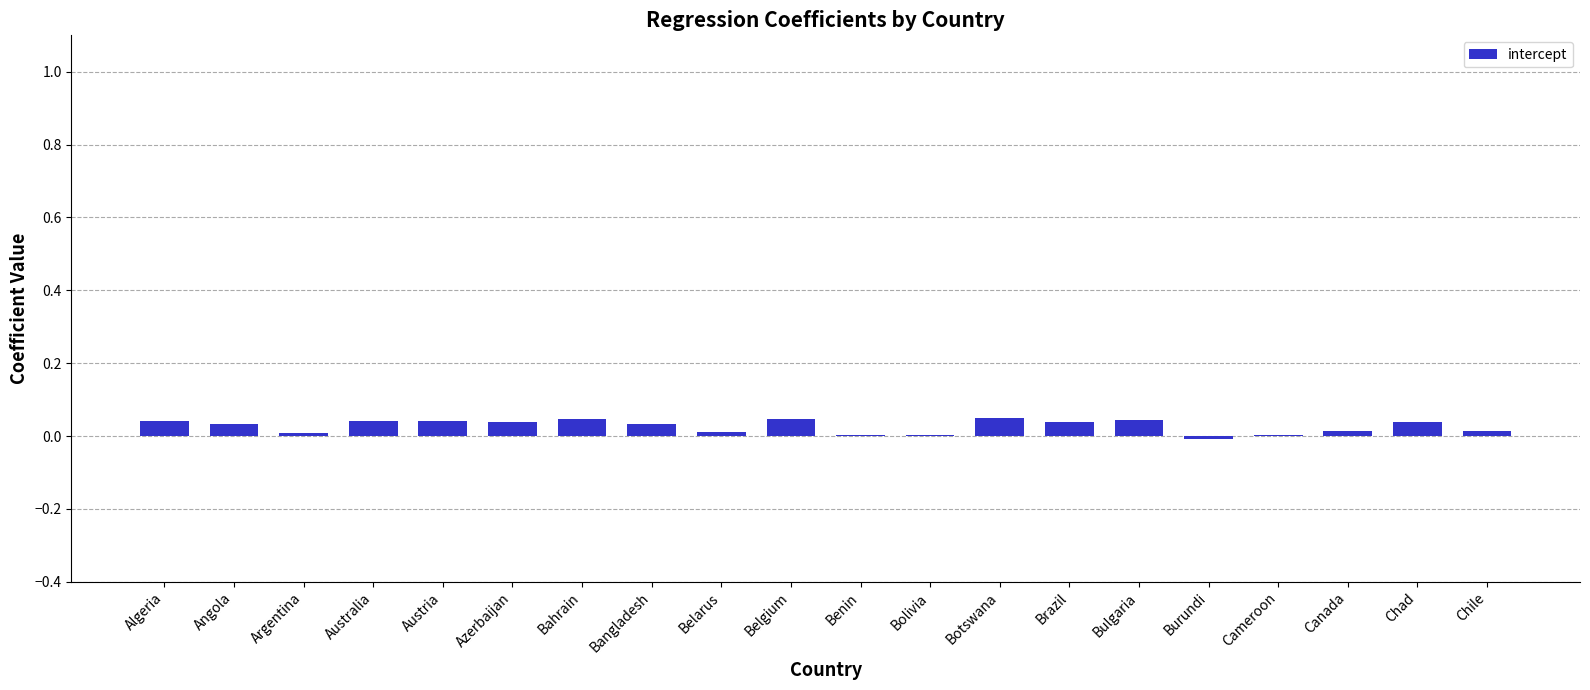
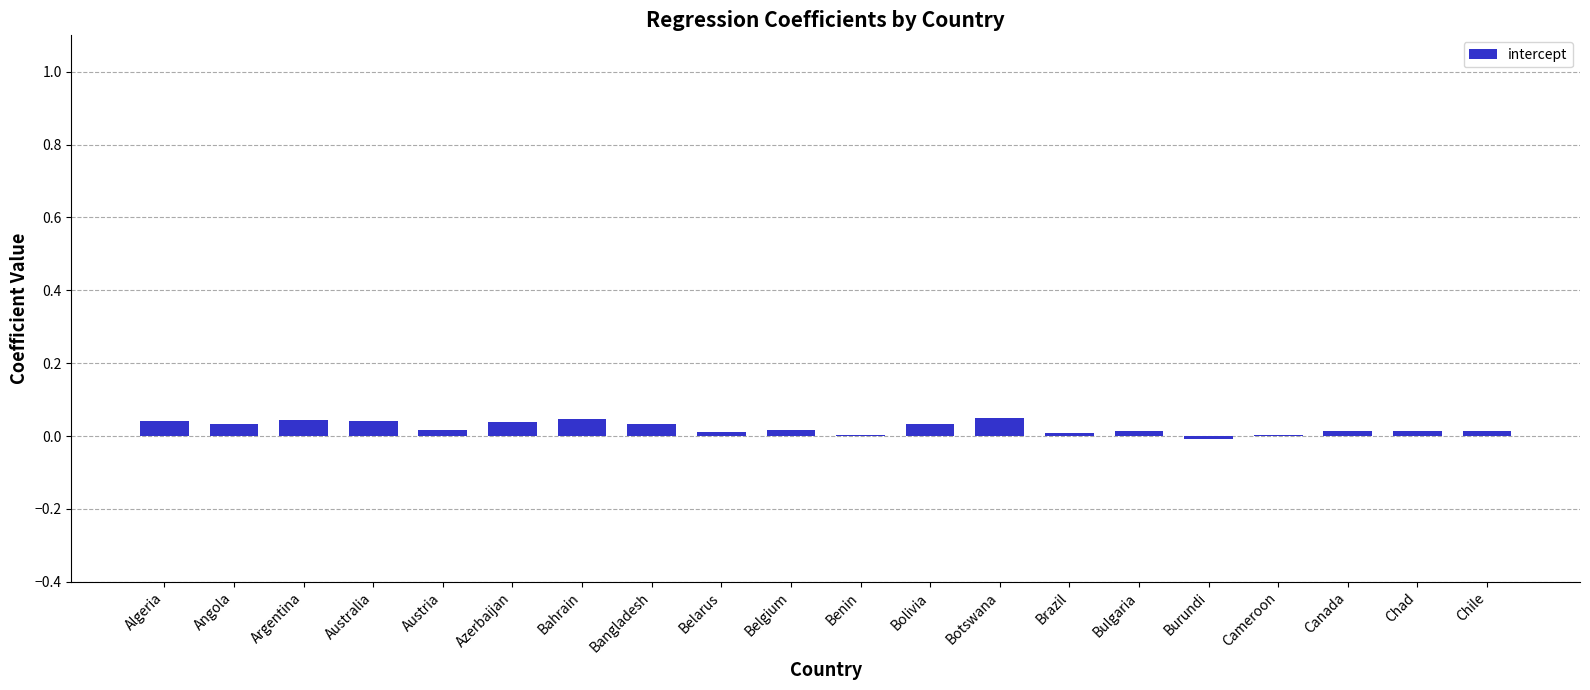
  {
    "Algeria": 0.04,
    "Angola": 0.03,
-   "Argentina": 0.01,
+   "Argentina": 0.05,
    "Australia": 0.04,
-   "Austria": 0.04,
+   "Austria": 0.02,
    "Azerbaijan": 0.04,
    "Bahrain": 0.05,
    "Bangladesh": 0.03,
    "Belarus": 0.01,
-   "Belgium": 0.05,
-   "Bolivia": 0.00,
+   "Belgium": 0.02,
+   "Bolivia": 0.03,
    "Botswana": 0.05,
-   "Brazil": 0.04,
-   "Bulgaria": 0.04,
+   "Brazil": 0.01,
+   "Bulgaria": 0.01,
    "Burundi": -0.01,
    "Canada": 0.01,
-   "Chad": 0.04,
+   "Chad": 0.01,
    "Chile": 0.01
  }
